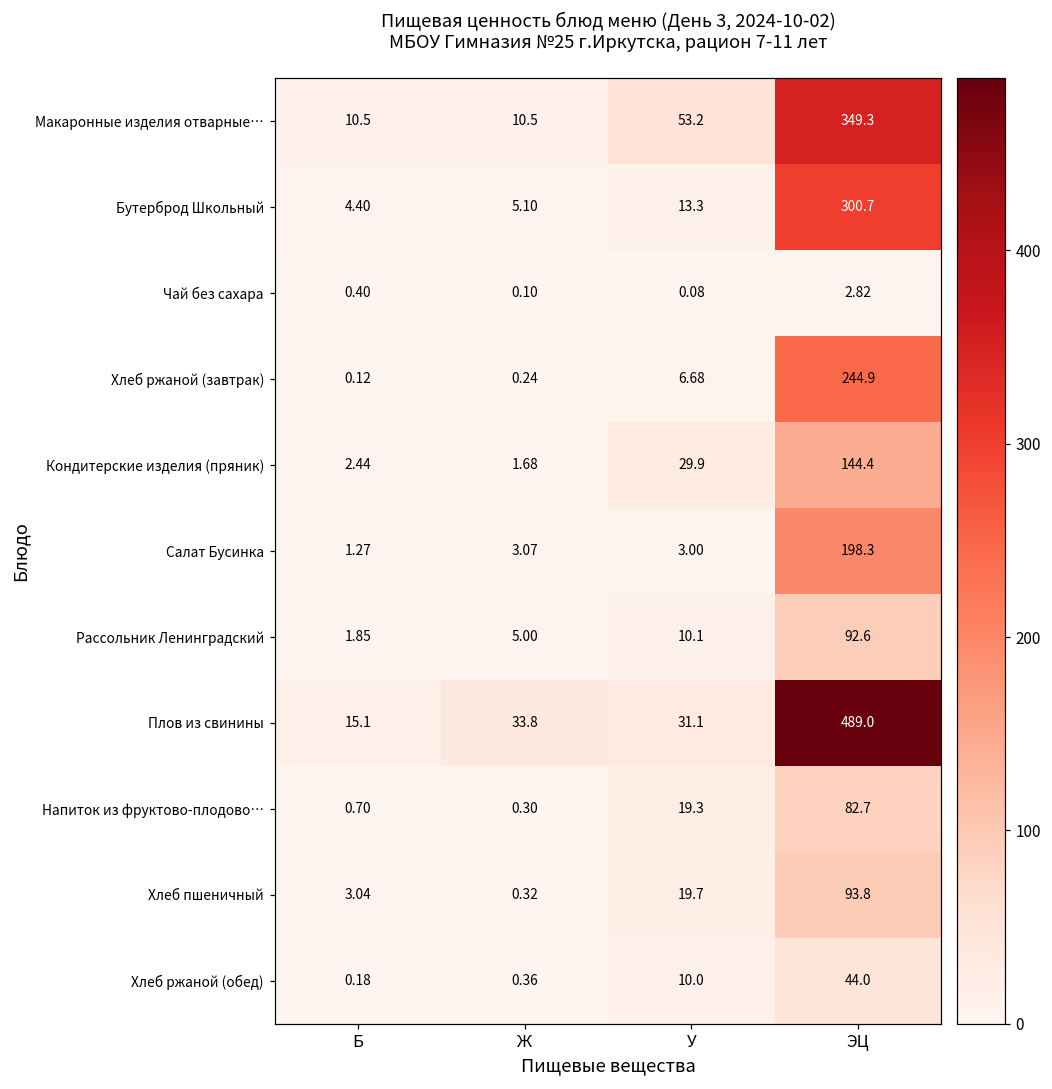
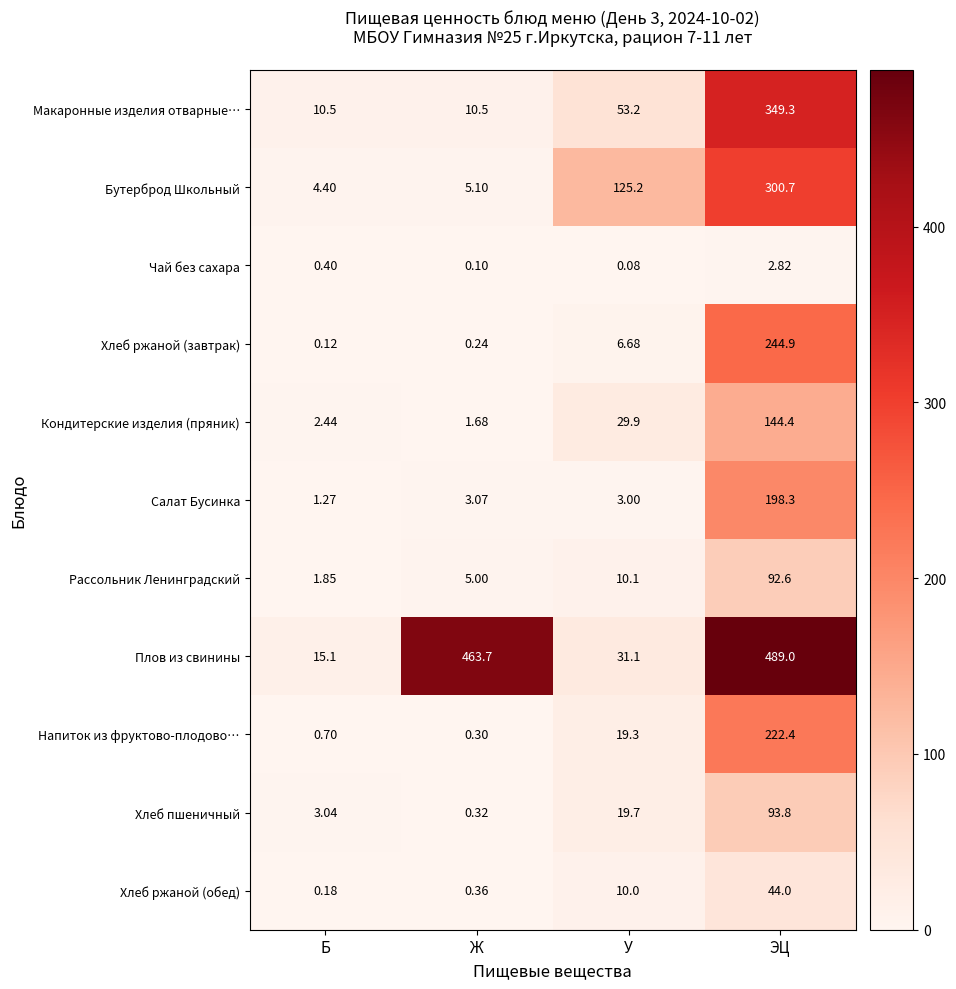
  {
    "Макаронные изделия отварные…": {
      "Б": 10.5,
      "Ж": 10.5,
      "У": 53.2,
      "ЭЦ": 349.3
    },
    "Бутерброд Школьный": {
      "Б": 4.40,
      "Ж": 5.10,
-     "У": 13.3,
+     "У": 125.2,
      "ЭЦ": 300.7
    },
    "Чай без сахара": {
      "Б": 0.40,
      "Ж": 0.10,
      "У": 0.08,
      "ЭЦ": 2.82
    },
    "Хлеб ржаной (завтрак)": {
      "Б": 0.12,
      "Ж": 0.24,
      "У": 6.68,
      "ЭЦ": 244.9
    },
    "Кондитерские изделия (пряник)": {
      "Б": 2.44,
      "Ж": 1.68,
      "У": 29.9,
      "ЭЦ": 144.4
    },
    "Салат Бусинка": {
      "Б": 1.27,
      "Ж": 3.07,
      "У": 3.00,
      "ЭЦ": 198.3
    },
    "Рассольник Ленинградский": {
      "Б": 1.85,
      "Ж": 5.00,
      "У": 10.1,
      "ЭЦ": 92.6
    },
    "Плов из свинины": {
      "Б": 15.1,
-     "Ж": 33.8,
+     "Ж": 463.7,
      "У": 31.1,
      "ЭЦ": 489.0
    },
    "Напиток из фруктово-плодово…": {
      "Б": 0.70,
      "Ж": 0.30,
      "У": 19.3,
-     "ЭЦ": 82.7
+     "ЭЦ": 222.4
    },
    "Хлеб пшеничный": {
      "Б": 3.04,
      "Ж": 0.32,
      "У": 19.7,
      "ЭЦ": 93.8
    },
    "Хлеб ржаной (обед)": {
      "Б": 0.18,
      "Ж": 0.36,
      "У": 10.0,
      "ЭЦ": 44.0
    }
  }
